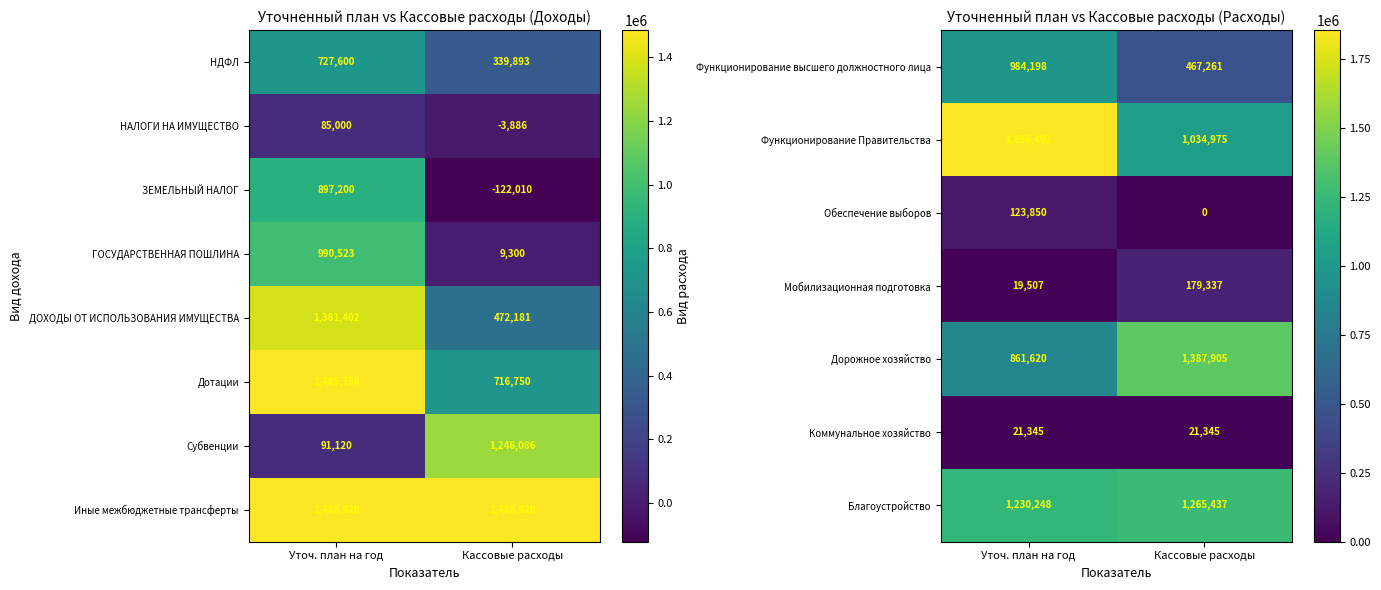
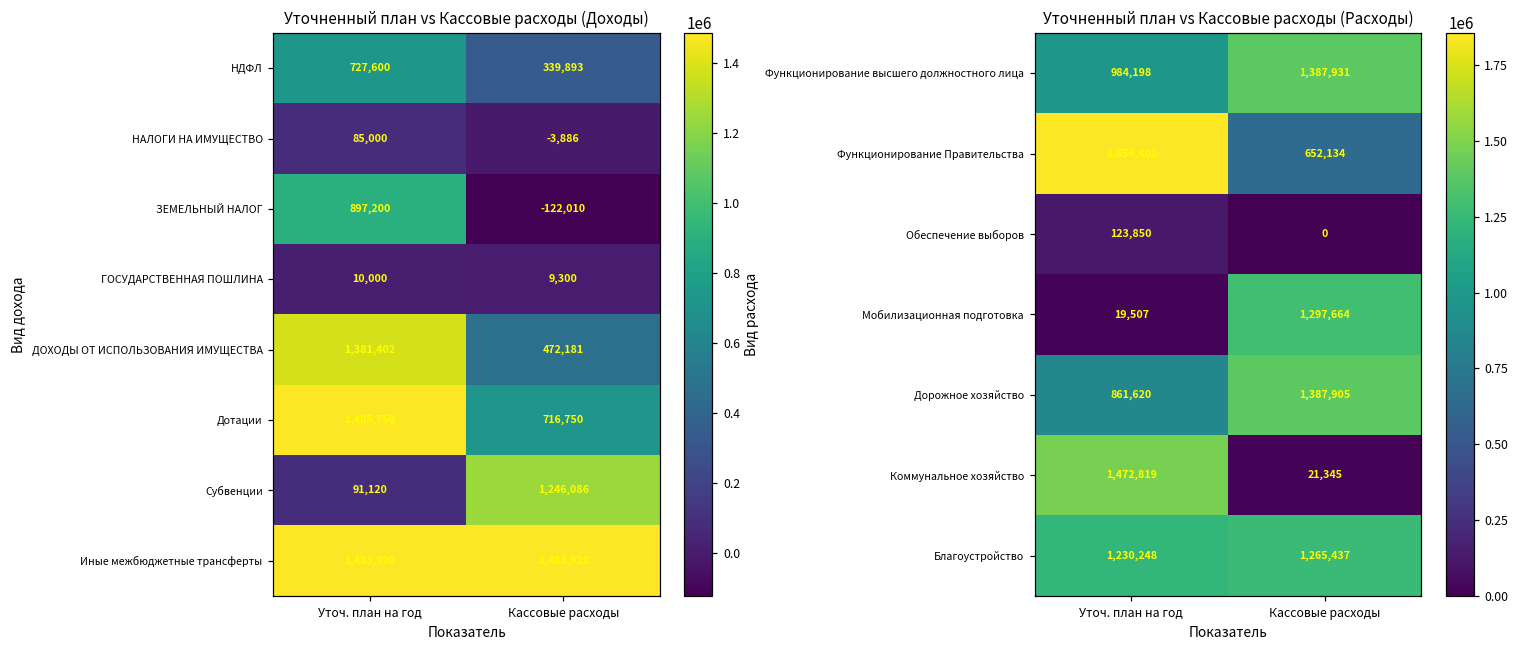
  {
    "Уточненный план vs Кассовые расходы (Доходы)": {
      "НДФЛ": {
        "Уточ. план на год": "727,600",
        "Кассовые расходы": "339,893"
      },
      "НАЛОГИ НА ИМУЩЕСТВО": {
        "Уточ. план на год": "85,000",
        "Кассовые расходы": "-3,886"
      },
      "ЗЕМЕЛЬНЫЙ НАЛОГ": {
        "Уточ. план на год": "897,200",
        "Кассовые расходы": "-122,010"
      },
      "ГОСУДАРСТВЕННАЯ ПОШЛИНА": {
-       "Уточ. план на год": "990,523",
+       "Уточ. план на год": "10,000",
        "Кассовые расходы": "9,300"
      },
      "ДОХОДЫ ОТ ИСПОЛЬЗОВАНИЯ ИМУЩЕСТВА": {
        "Кассовые расходы": "472,181"
      },
      "Дотации": {
        "Кассовые расходы": "716,750"
      },
      "Субвенции": {
        "Уточ. план на год": "91,120",
        "Кассовые расходы": "1,246,086"
      }
    },
    "Уточненный план vs Кассовые расходы (Расходы)": {
      "Функционирование высшего должностного лица": {
        "Уточ. план на год": "984,198",
-       "Кассовые расходы": "467,261"
+       "Кассовые расходы": "1,387,931"
      },
      "Функционирование Правительства": {
-       "Кассовые расходы": "1,034,975"
+       "Кассовые расходы": "652,134"
      },
      "Обеспечение выборов": {
        "Уточ. план на год": "123,850",
        "Кассовые расходы": "0"
      },
      "Мобилизационная подготовка": {
        "Уточ. план на год": "19,507",
-       "Кассовые расходы": "179,337"
+       "Кассовые расходы": "1,297,664"
      },
      "Дорожное хозяйство": {
        "Уточ. план на год": "861,620",
        "Кассовые расходы": "1,387,905"
      },
      "Коммунальное хозяйство": {
-       "Уточ. план на год": "21,345",
+       "Уточ. план на год": "1,472,819",
        "Кассовые расходы": "21,345"
      },
      "Благоустройство": {
        "Уточ. план на год": "1,230,248",
        "Кассовые расходы": "1,265,437"
      }
    }
  }
